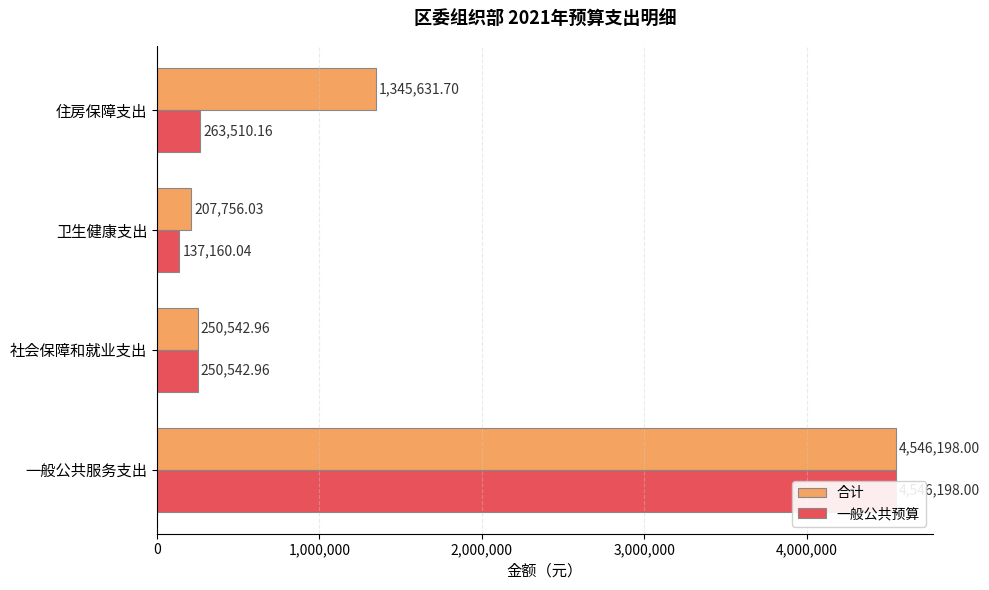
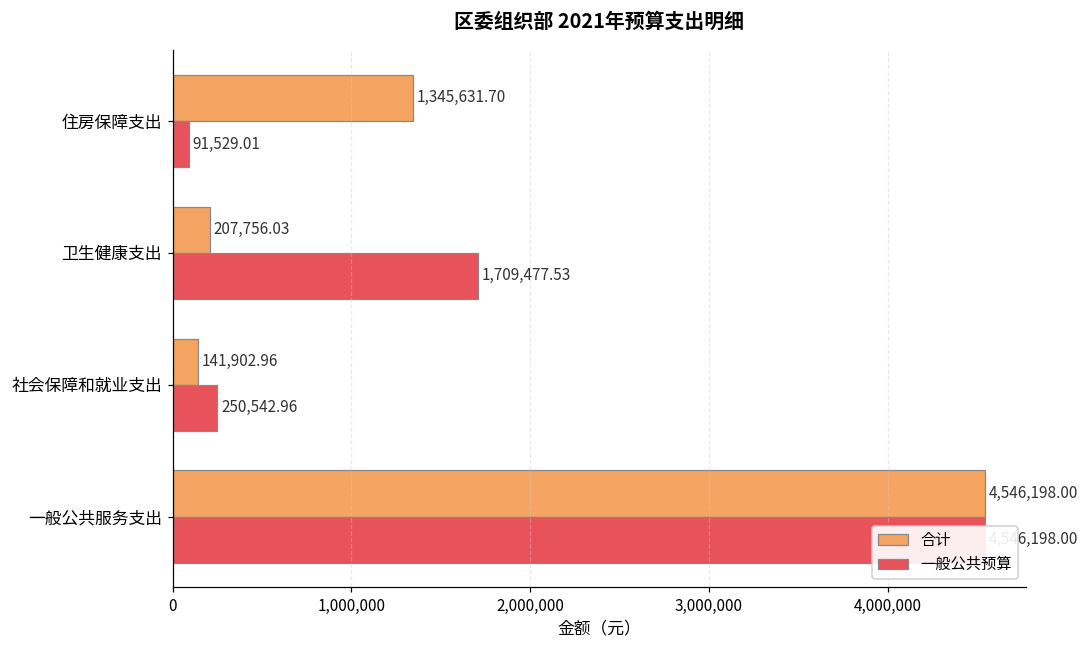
  {
    "合计": {
      "住房保障支出": "1,345,631.70",
      "卫生健康支出": "207,756.03",
-     "社会保障和就业支出": "250,542.96",
+     "社会保障和就业支出": "141,902.96",
      "一般公共服务支出": "4,546,198.00"
    },
    "一般公共预算": {
-     "住房保障支出": "263,510.16",
-     "卫生健康支出": "137,160.04",
+     "住房保障支出": "91,529.01",
+     "卫生健康支出": "1,709,477.53",
      "社会保障和就业支出": "250,542.96"
    }
  }
